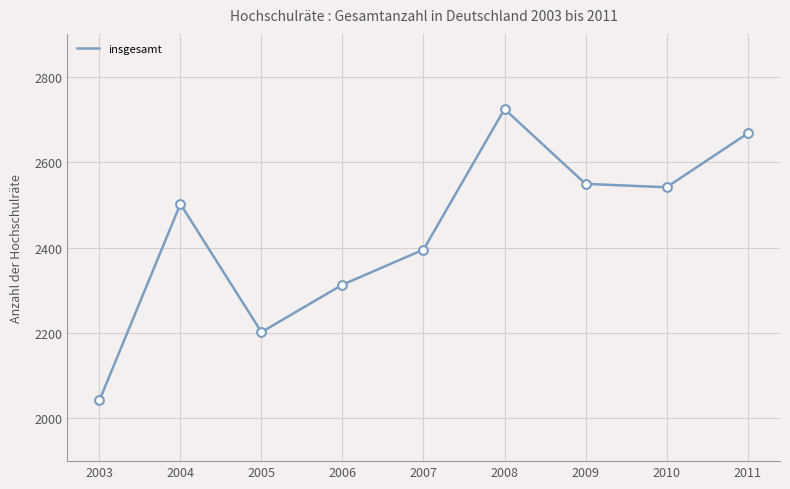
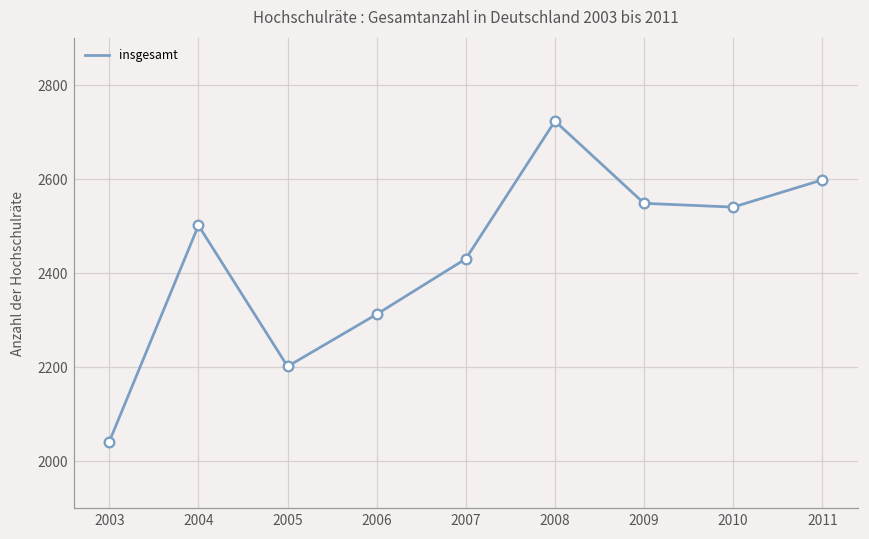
  {
    "2003": 2040,
    "2004": 2500,
    "2005": 2200,
    "2006": 2310,
-   "2007": 2400,
+   "2007": 2430,
    "2008": 2720,
    "2009": 2550,
    "2010": 2540,
-   "2011": 2670
+   "2011": 2600
  }
